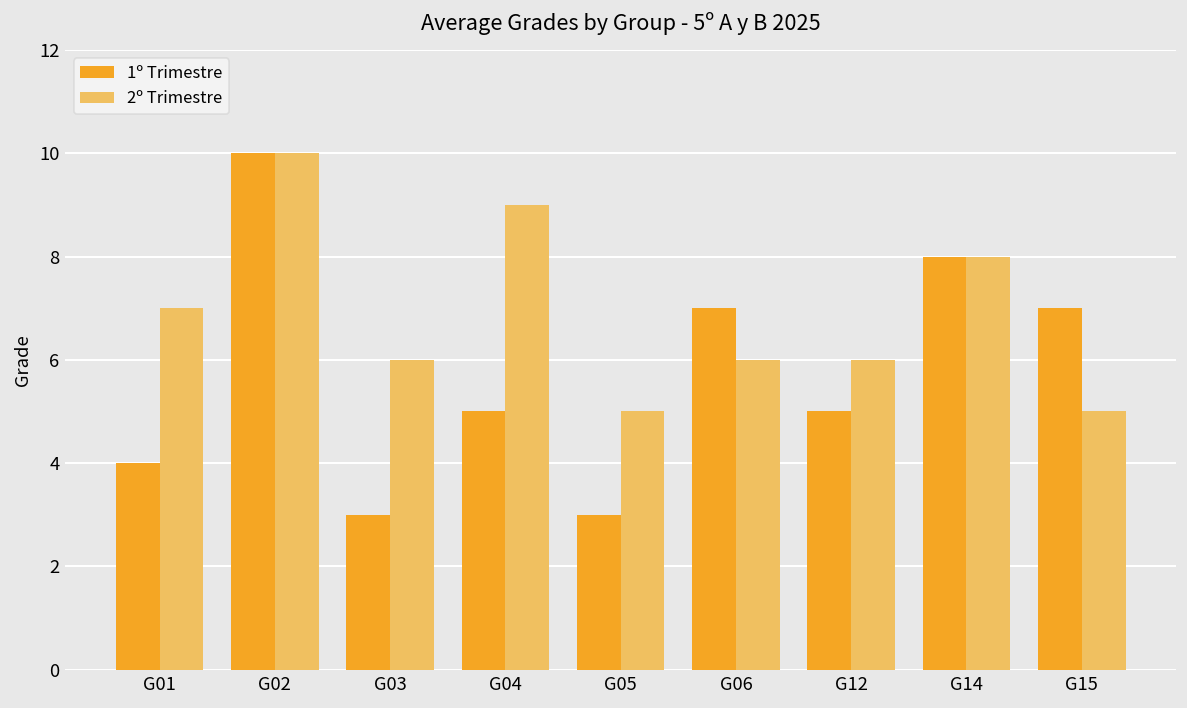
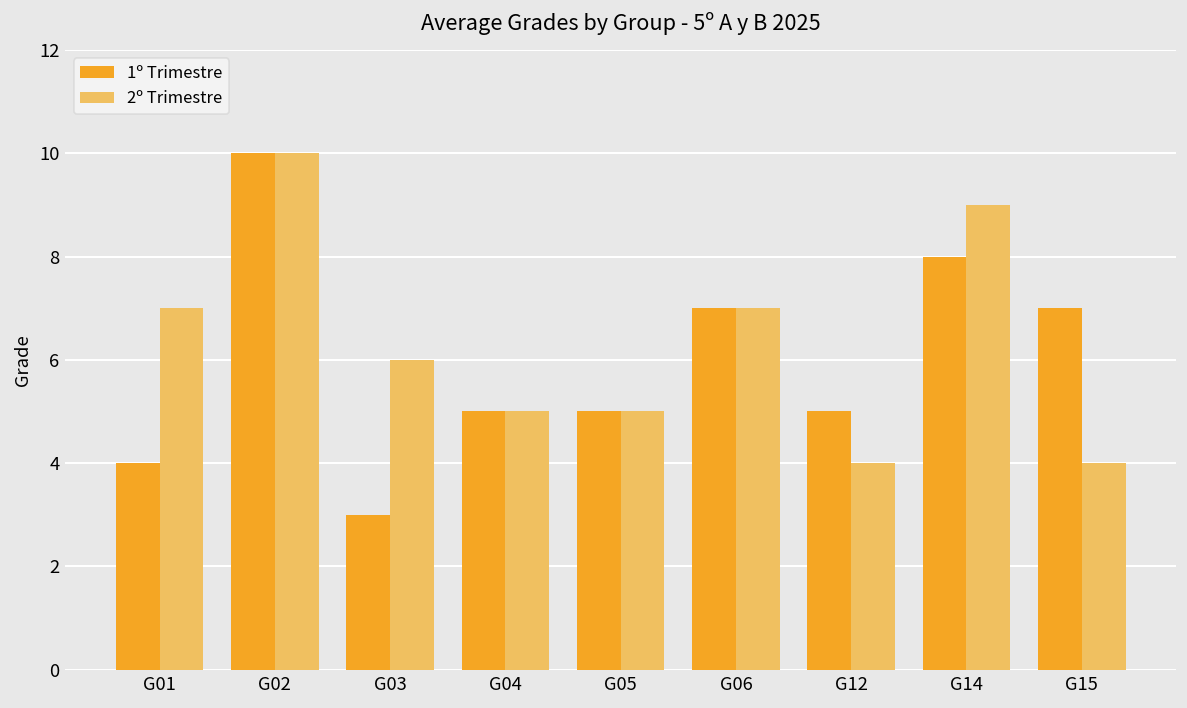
  {
    "1º Trimestre": {
      "G01": 4,
      "G02": 10,
      "G03": 3,
      "G04": 5,
-     "G05": 3,
+     "G05": 5,
      "G06": 7,
      "G12": 5,
      "G14": 8,
      "G15": 7
    },
    "2º Trimestre": {
      "G01": 7,
      "G02": 10,
      "G03": 6,
-     "G04": 9,
+     "G04": 5,
      "G05": 5,
-     "G06": 6,
-     "G12": 6,
-     "G14": 8,
-     "G15": 5
+     "G06": 7,
+     "G12": 4,
+     "G14": 9,
+     "G15": 4
    }
  }
